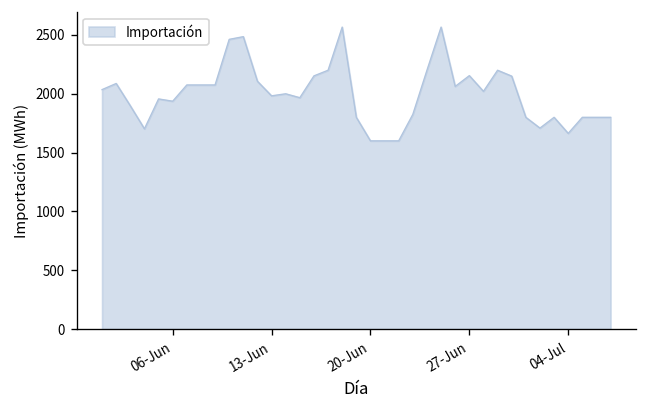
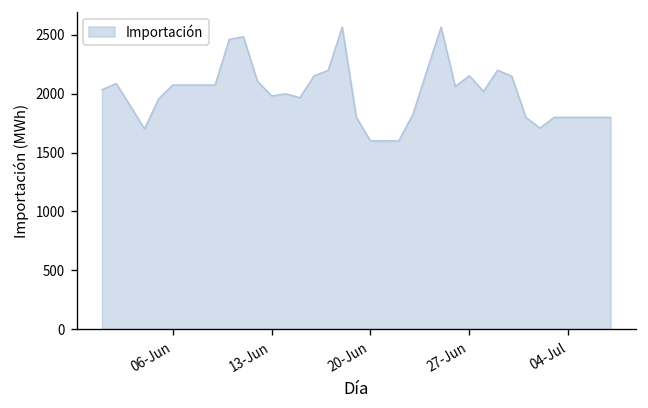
  {
-   "06-Jun": 1900,
+   "06-Jun": 2100,
    "13-Jun": 2000,
    "20-Jun": 1600,
    "27-Jun": 2200,
-   "04-Jul": 1700
+   "04-Jul": 1800
  }
